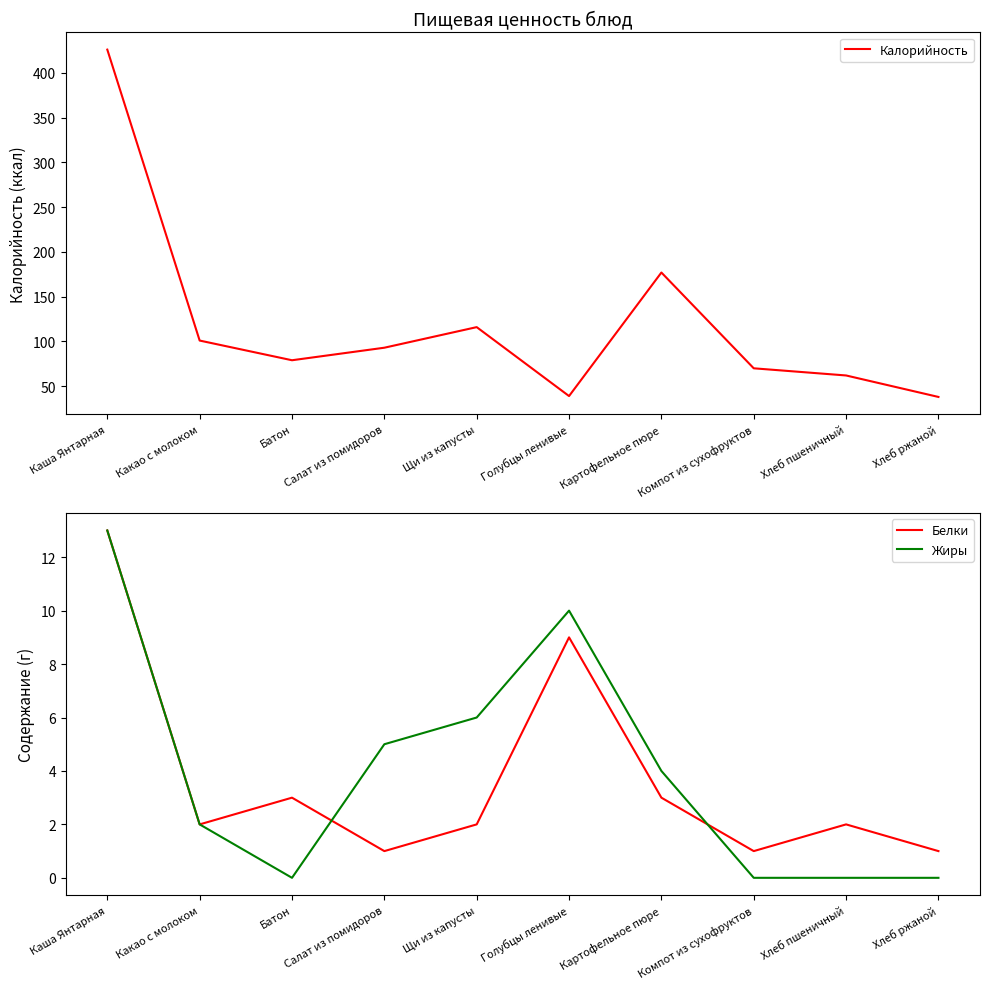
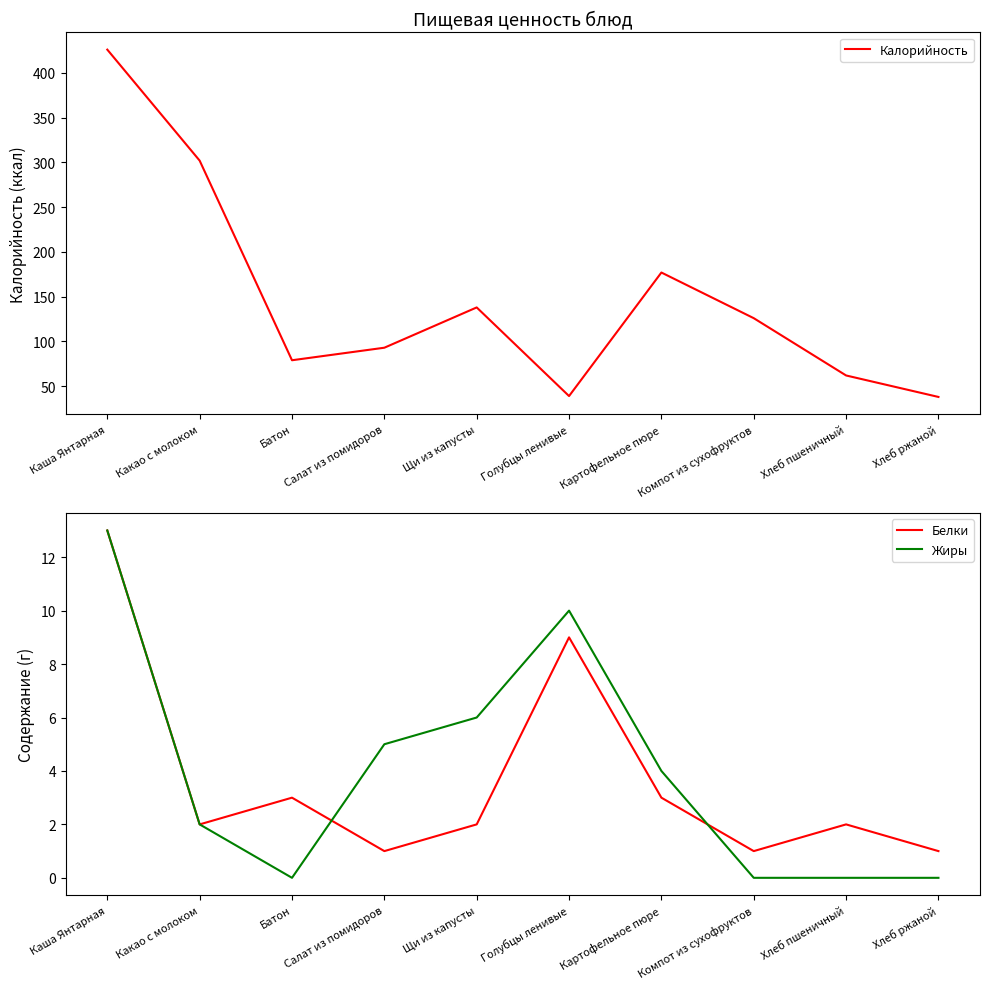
  {
    "Пищевая ценность блюд": {
      "Каша Янтарная": 430,
-     "Какао с молоком": 100,
+     "Какао с молоком": 300,
      "Батон": 80,
      "Салат из помидоров": 90,
-     "Щи из капусты": 120,
+     "Щи из капусты": 140,
      "Голубцы ленивые": 40,
      "Картофельное пюре": 180,
-     "Компот из сухофруктов": 70,
+     "Компот из сухофруктов": 130,
      "Хлеб пшеничный": 60,
      "Хлеб ржаной": 40
    }
  }
